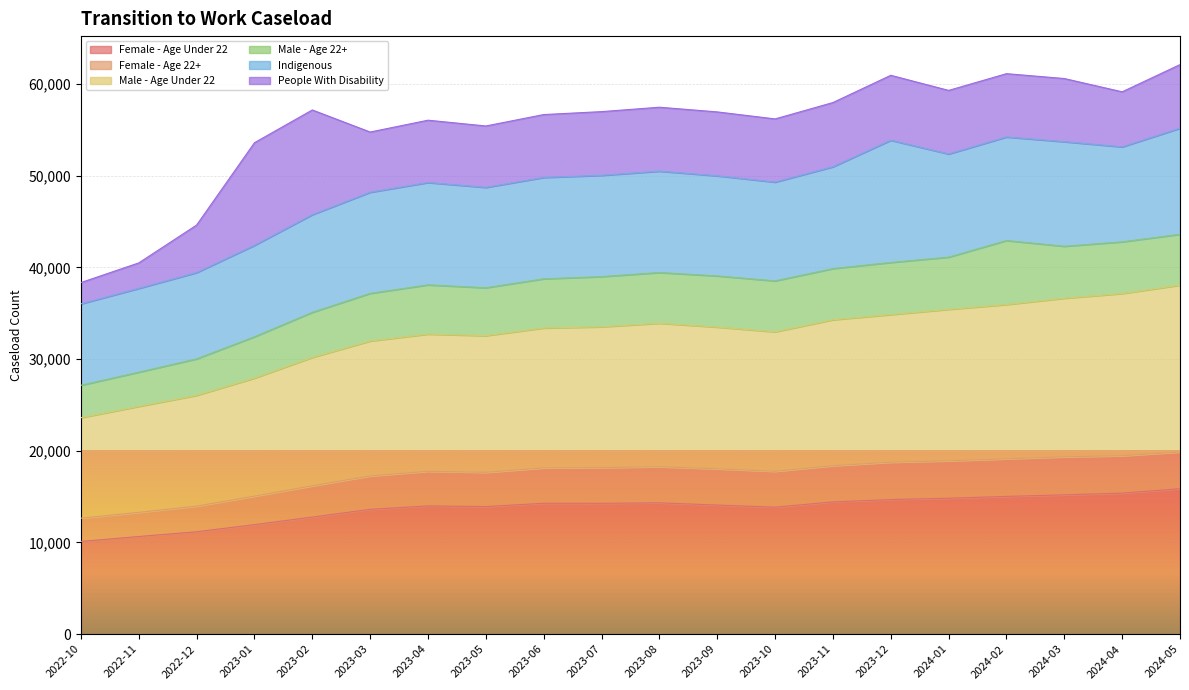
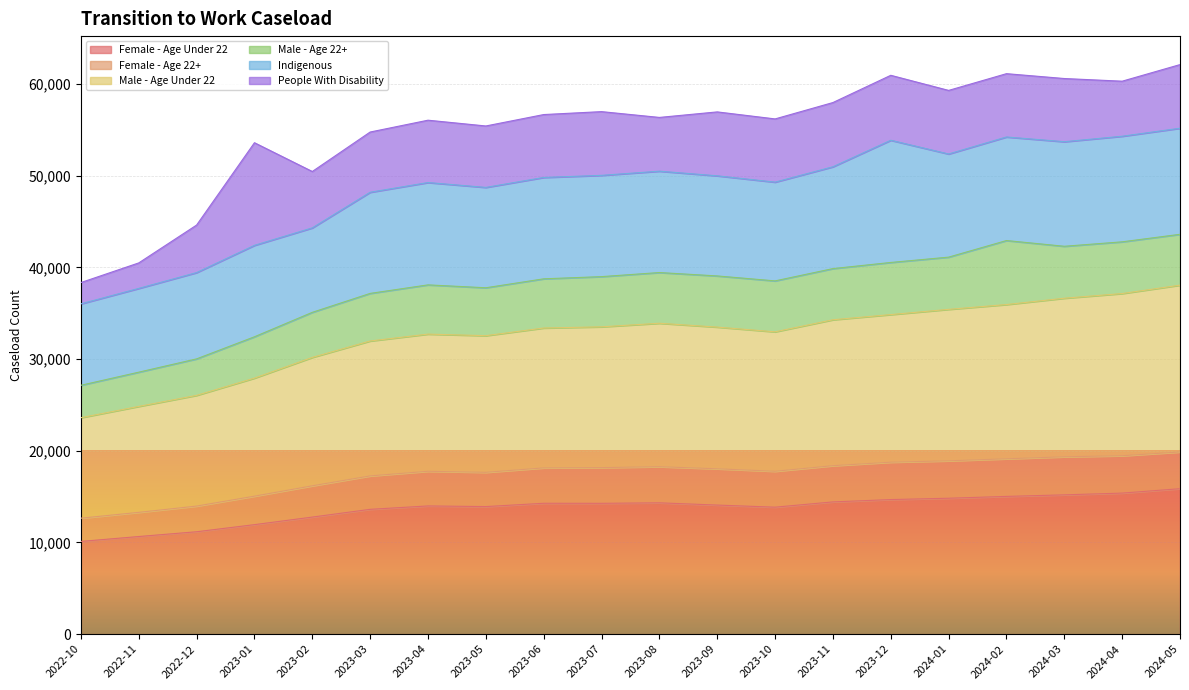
  {
    "Male - Age 22+": {
      "2022-10": "4,000",
      "2022-11": "4,000",
      "2022-12": "4,000",
      "2023-01": "5,000",
      "2023-02": "5,000",
      "2023-03": "5,000",
      "2023-04": "5,000",
      "2023-05": "5,000",
      "2023-06": "5,000",
      "2023-07": "5,000",
      "2023-08": "6,000",
      "2023-09": "6,000",
      "2023-10": "6,000",
      "2023-11": "6,000",
      "2023-12": "6,000",
      "2024-01": "6,000",
      "2024-02": "7,000",
      "2024-03": "6,000",
      "2024-04": "6,000",
      "2024-05": "6,000"
    },
    "Indigenous": {
      "2022-10": "9,000",
      "2022-11": "9,000",
      "2022-12": "9,000",
      "2023-01": "10,000",
-     "2023-02": "11,000",
+     "2023-02": "9,000",
      "2023-03": "11,000",
      "2023-04": "11,000",
      "2023-05": "11,000",
      "2023-06": "11,000",
      "2023-07": "11,000",
      "2023-08": "11,000",
      "2023-09": "11,000",
      "2023-10": "11,000",
      "2023-11": "11,000",
      "2023-12": "13,000",
      "2024-01": "11,000",
      "2024-02": "11,000",
      "2024-03": "11,000",
-     "2024-04": "10,000",
+     "2024-04": "12,000",
      "2024-05": "12,000"
    },
    "People With Disability": {
      "2022-10": "2,000",
      "2022-11": "3,000",
      "2022-12": "5,000",
      "2023-01": "11,000",
-     "2023-02": "11,000",
+     "2023-02": "6,000",
      "2023-03": "7,000",
      "2023-04": "7,000",
      "2023-05": "7,000",
      "2023-06": "7,000",
      "2023-07": "7,000",
-     "2023-08": "7,000",
+     "2023-08": "6,000",
      "2023-09": "7,000",
      "2023-10": "7,000",
      "2023-11": "7,000",
      "2023-12": "7,000",
      "2024-01": "7,000",
      "2024-02": "7,000",
      "2024-03": "7,000",
      "2024-04": "6,000",
      "2024-05": "7,000"
    }
  }
